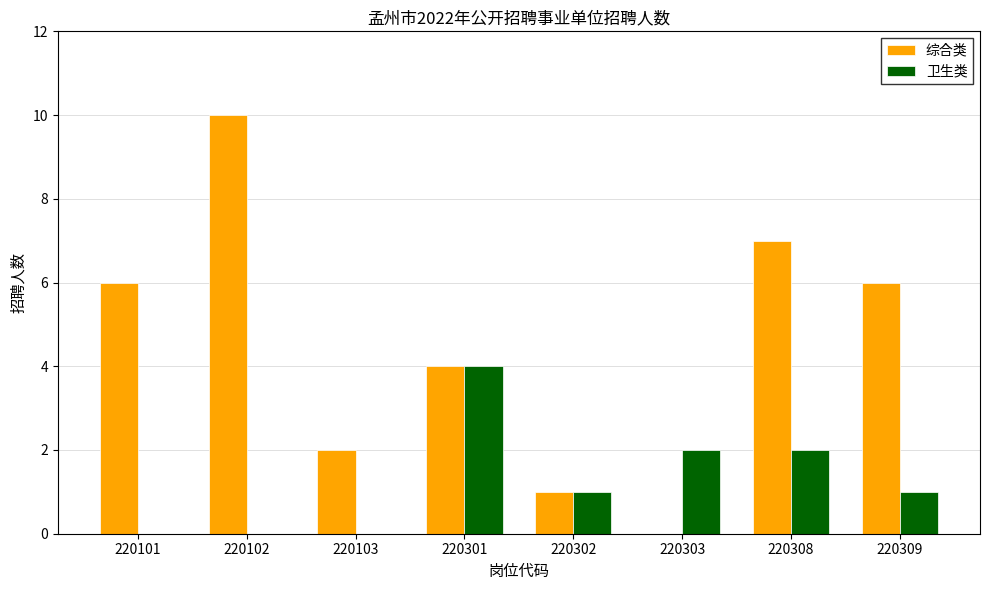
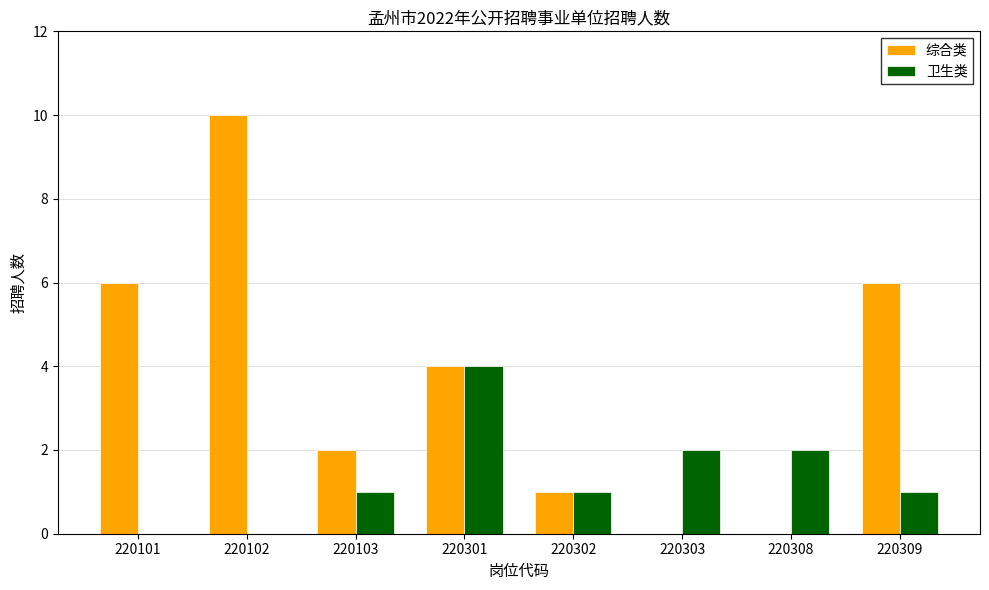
  {
    "综合类": {
      "220101": 6,
      "220102": 10,
      "220103": 2,
      "220301": 4,
      "220302": 1,
      "220303": 0,
-     "220308": 7,
+     "220308": 0,
      "220309": 6
    },
    "卫生类": {
      "220101": 0,
      "220102": 0,
-     "220103": 0,
+     "220103": 1,
      "220301": 4,
      "220302": 1,
      "220303": 2,
      "220308": 2,
      "220309": 1
    }
  }
